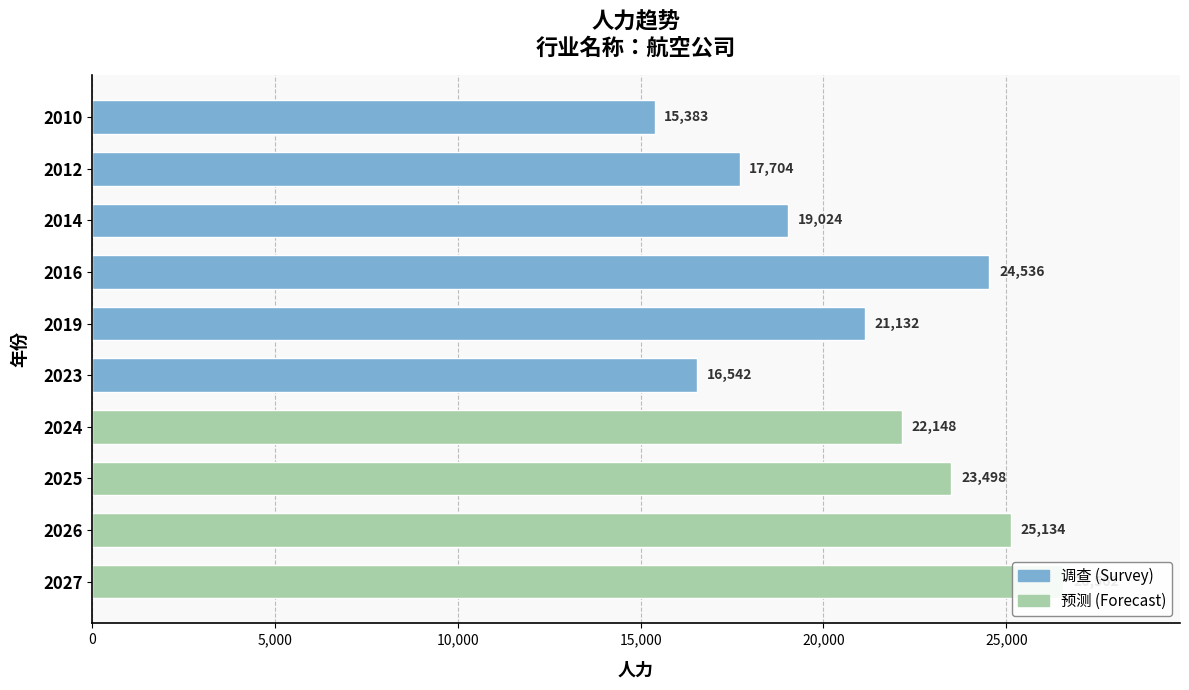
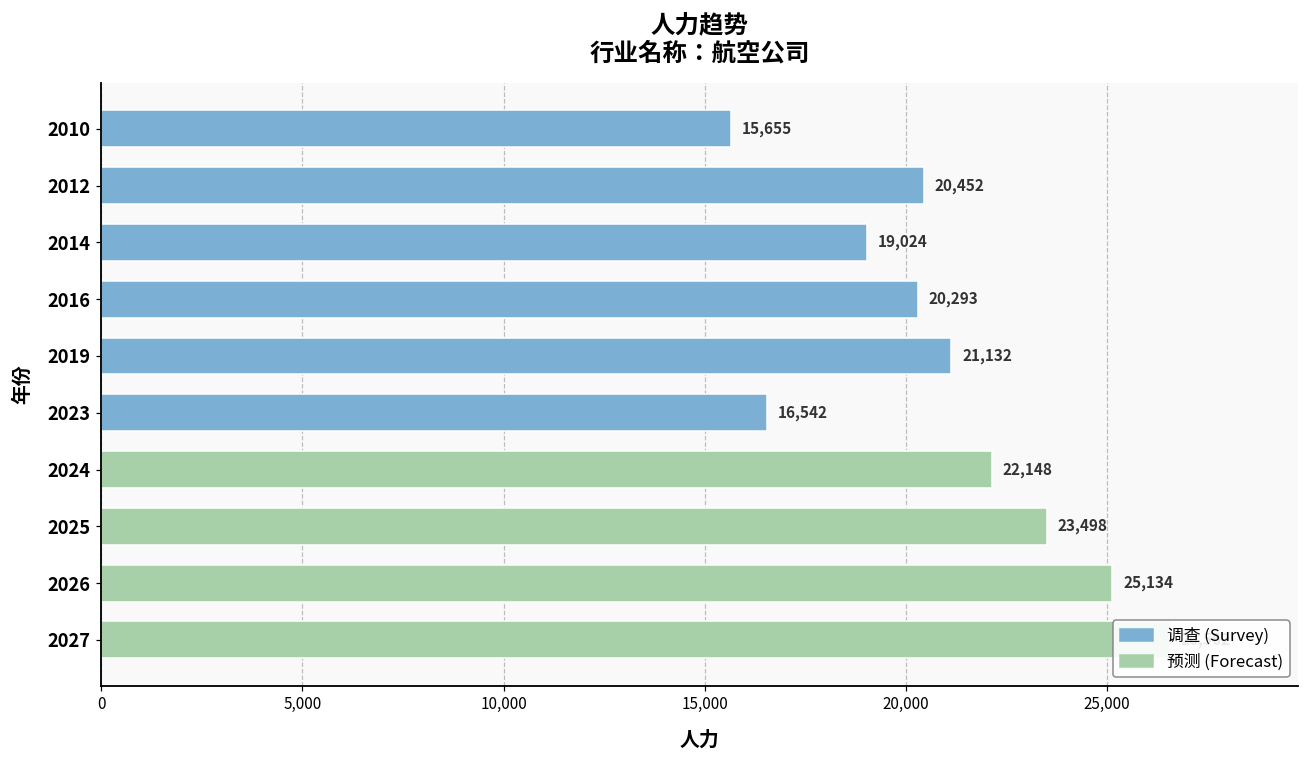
  {
-   "2010": "15,383",
-   "2012": "17,704",
+   "2010": "15,655",
+   "2012": "20,452",
    "2014": "19,024",
-   "2016": "24,536",
+   "2016": "20,293",
    "2019": "21,132",
    "2023": "16,542",
    "2024": "22,148",
    "2025": "23,498",
    "2026": "25,134"
  }
